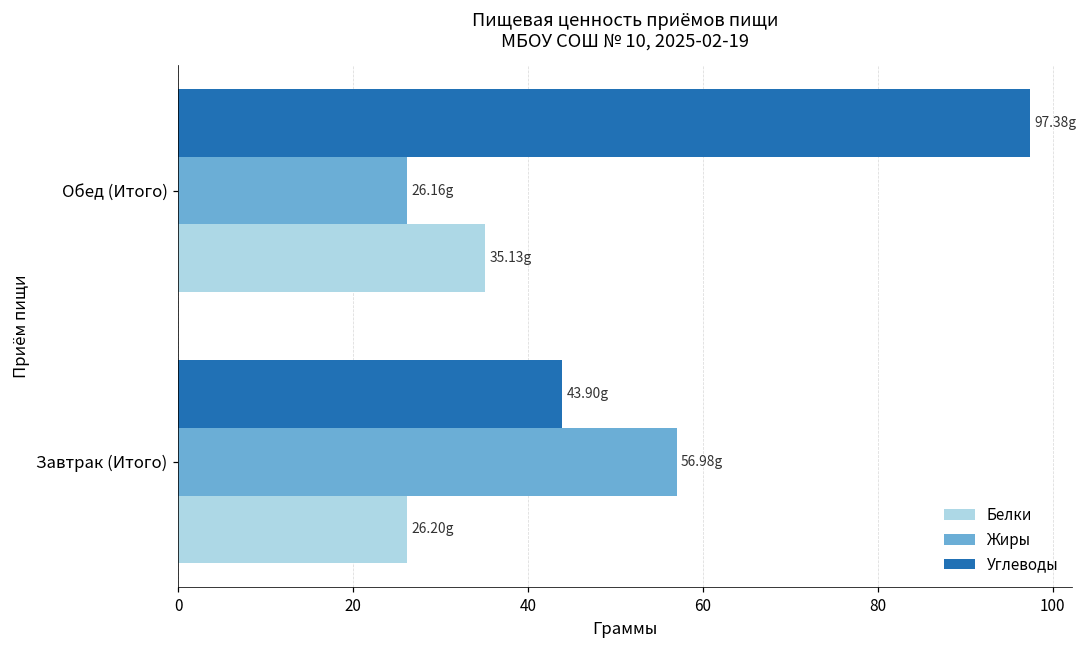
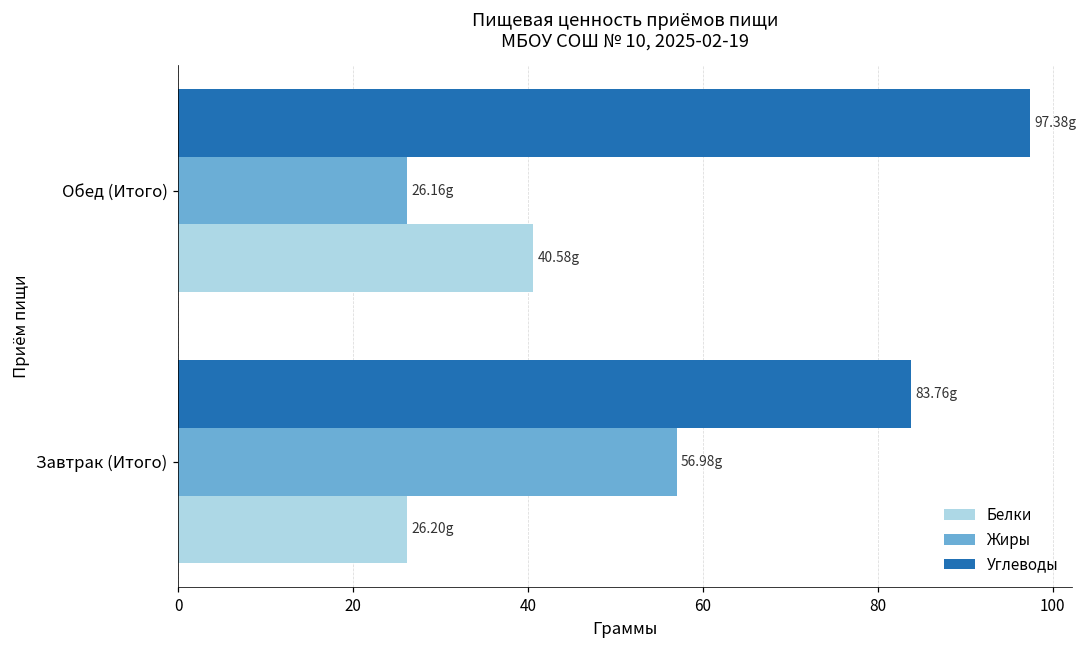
  {
    "Белки": {
-     "Обед (Итого)": "35.13g",
+     "Обед (Итого)": "40.58g",
      "Завтрак (Итого)": "26.20g"
    },
    "Жиры": {
      "Обед (Итого)": "26.16g",
      "Завтрак (Итого)": "56.98g"
    },
    "Углеводы": {
      "Обед (Итого)": "97.38g",
-     "Завтрак (Итого)": "43.90g"
+     "Завтрак (Итого)": "83.76g"
    }
  }
